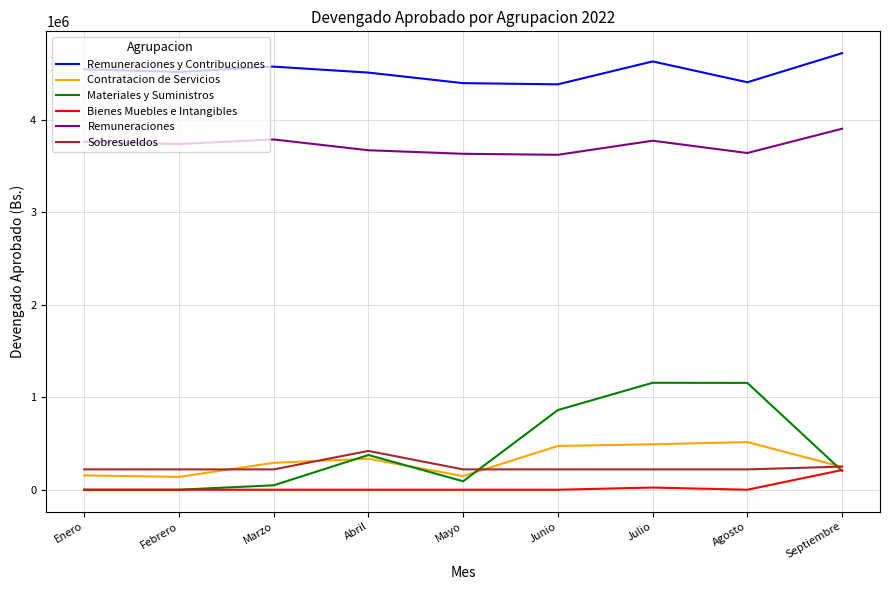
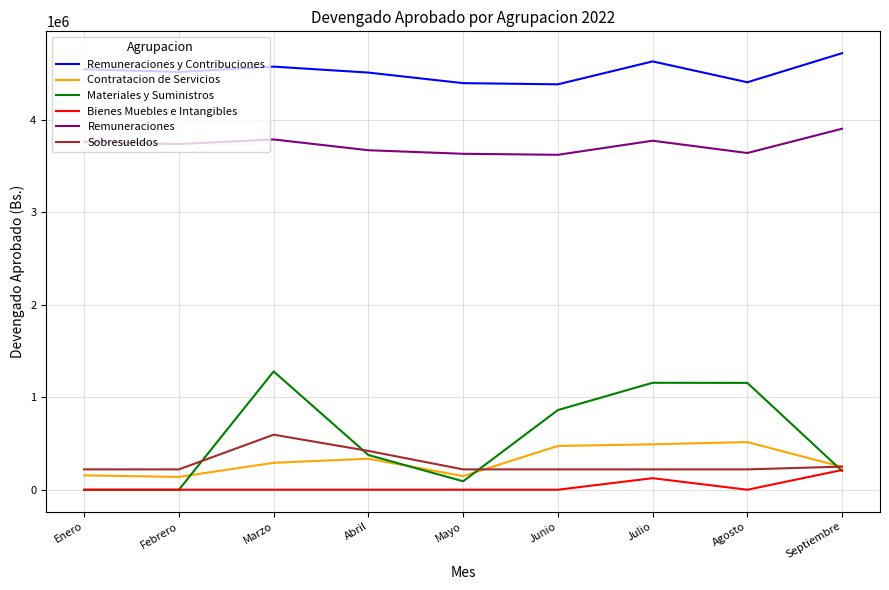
  {
    "Remuneraciones y Contribuciones": {
      "Marzo": 4600000,
      "Abril": 4500000,
      "Mayo": 4400000,
      "Junio": 4400000,
      "Julio": 4600000,
      "Agosto": 4400000,
      "Septiembre": 4700000
    },
    "Contratacion de Servicios": {
      "Enero": 200000,
      "Febrero": 100000,
      "Marzo": 300000,
      "Abril": 300000,
      "Mayo": 100000,
      "Junio": 500000,
      "Julio": 500000,
      "Agosto": 500000
    },
    "Materiales y Suministros": {
-     "Marzo": 0,
+     "Marzo": 1300000,
      "Abril": 400000,
      "Mayo": 100000,
      "Junio": 900000,
      "Julio": 1200000,
      "Agosto": 1200000
    },
    "Bienes Muebles e Intangibles": {
      "Marzo": 0,
      "Abril": 0,
      "Mayo": 0,
      "Junio": 0,
-     "Julio": 0,
+     "Julio": 100000,
      "Agosto": 0
    },
    "Remuneraciones": {
      "Marzo": 3800000,
      "Abril": 3700000,
      "Mayo": 3600000,
      "Junio": 3600000,
      "Julio": 3800000,
      "Agosto": 3600000,
      "Septiembre": 3900000
    },
    "Sobresueldos": {
      "Enero": 200000,
      "Febrero": 200000,
-     "Marzo": 200000,
+     "Marzo": 600000,
      "Abril": 400000,
      "Mayo": 200000,
      "Junio": 200000,
      "Julio": 200000,
      "Agosto": 200000
    }
  }
